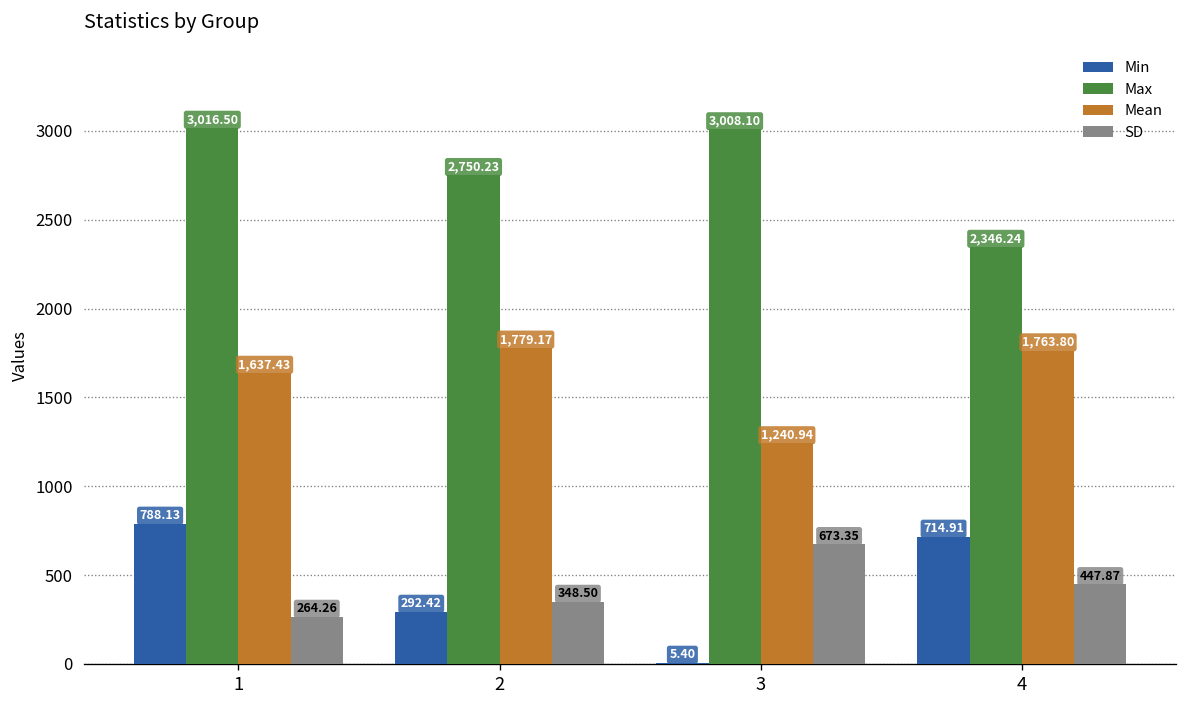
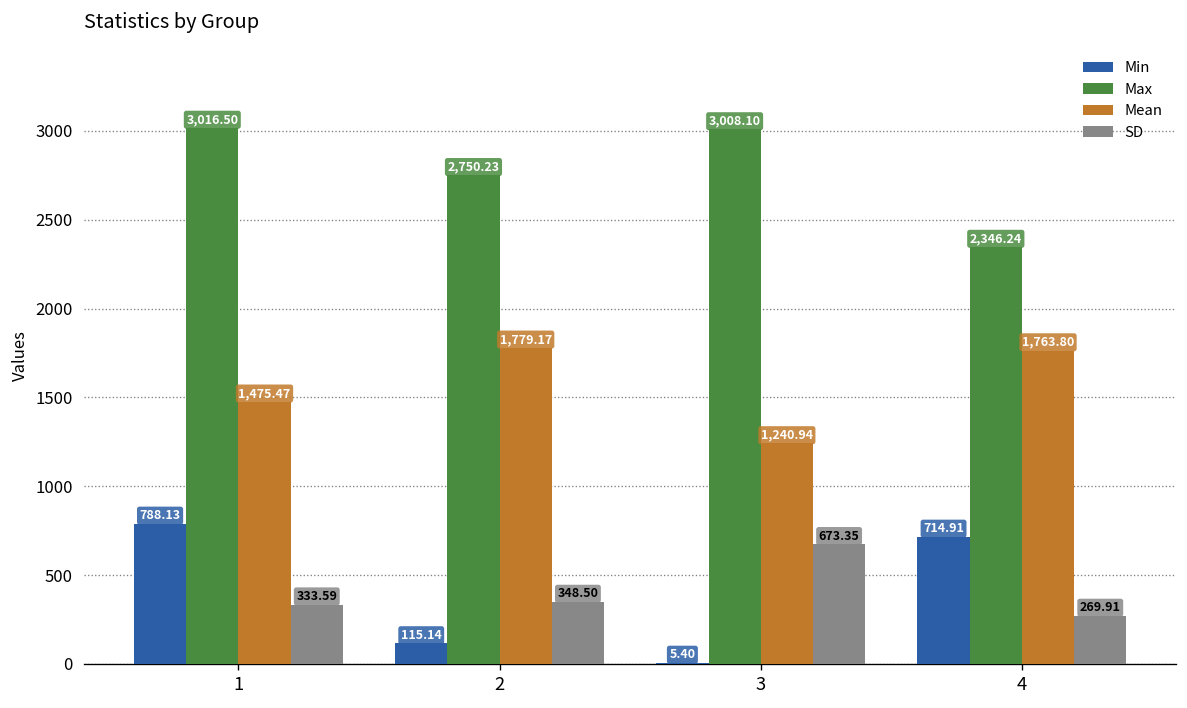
  {
    "Min": {
-     "2": "292.42"
+     "2": "115.14"
    },
    "Mean": {
-     "1": "1,637.43"
+     "1": "1,475.47"
    },
    "SD": {
-     "1": "264.26",
-     "4": "447.87"
+     "1": "333.59",
+     "4": "269.91"
    }
  }
